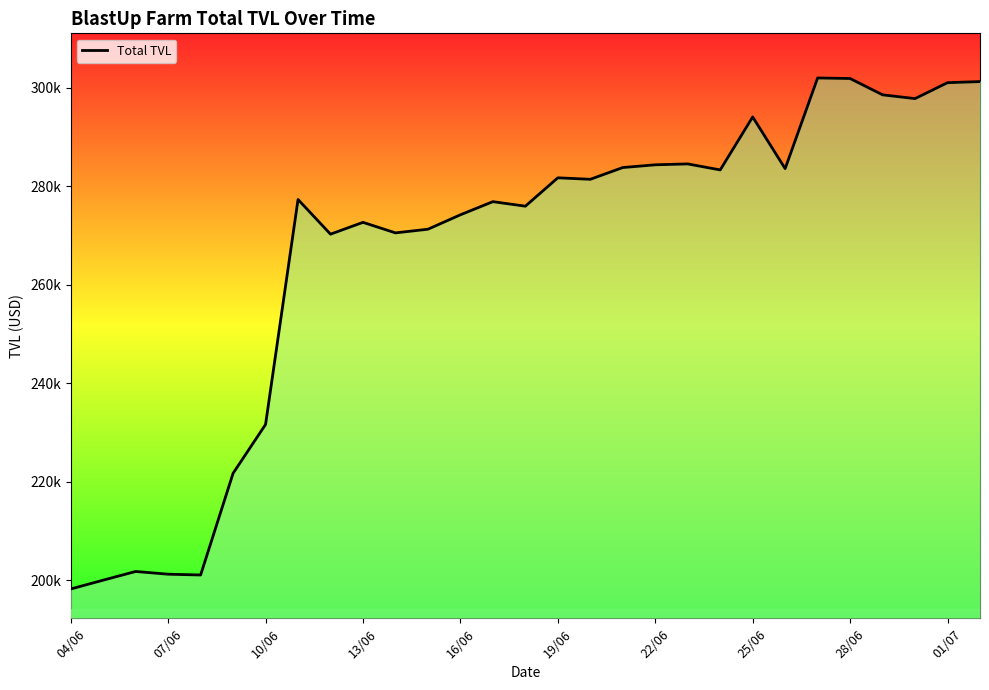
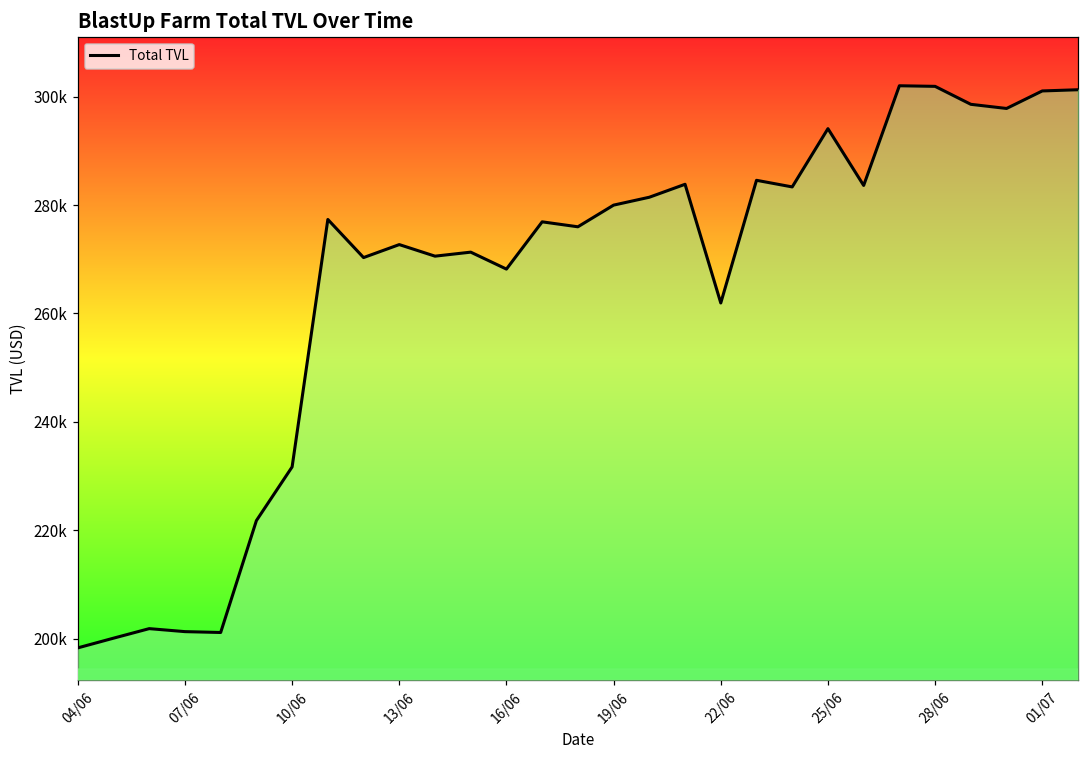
  {
    "04/06": 198000,
    "07/06": 201000,
    "10/06": 232000,
    "13/06": 273000,
-   "16/06": 274000,
-   "19/06": 282000,
-   "22/06": 284000,
+   "16/06": 268000,
+   "19/06": 280000,
+   "22/06": 262000,
    "25/06": 294000,
    "28/06": 302000,
    "01/07": 301000
  }
